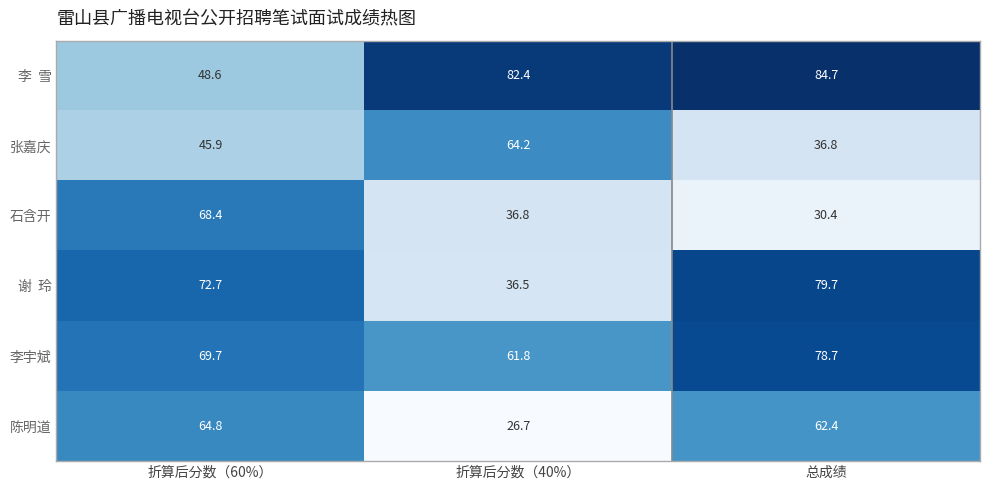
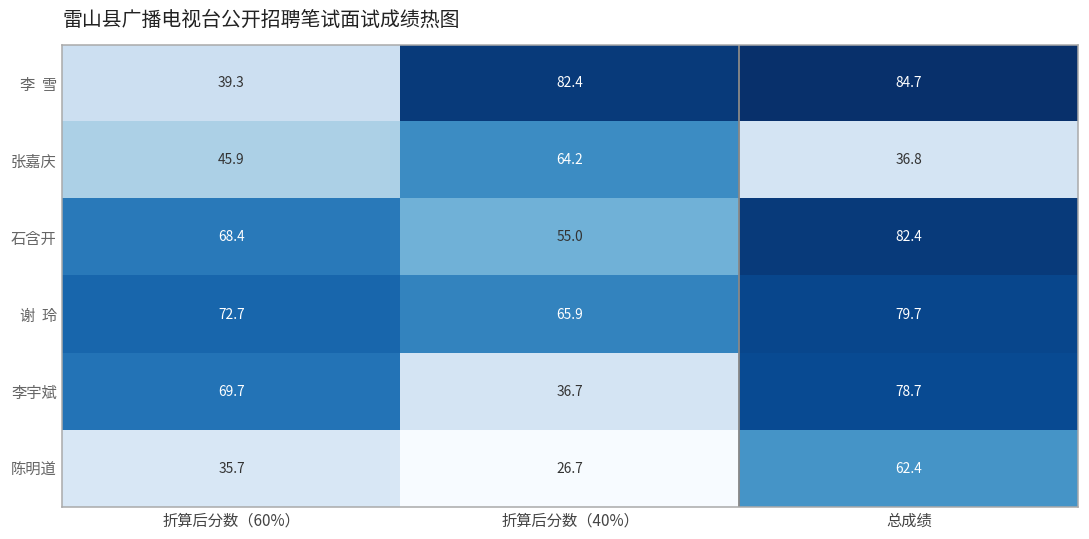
  {
    "李 雪": {
-     "折算后分数（60%）": 48.6,
+     "折算后分数（60%）": 39.3,
      "折算后分数（40%）": 82.4,
      "总成绩": 84.7
    },
    "张嘉庆": {
      "折算后分数（60%）": 45.9,
      "折算后分数（40%）": 64.2,
      "总成绩": 36.8
    },
    "石含开": {
      "折算后分数（60%）": 68.4,
-     "折算后分数（40%）": 36.8,
-     "总成绩": 30.4
+     "折算后分数（40%）": 55.0,
+     "总成绩": 82.4
    },
    "谢 玲": {
      "折算后分数（60%）": 72.7,
-     "折算后分数（40%）": 36.5,
+     "折算后分数（40%）": 65.9,
      "总成绩": 79.7
    },
    "李宇斌": {
      "折算后分数（60%）": 69.7,
-     "折算后分数（40%）": 61.8,
+     "折算后分数（40%）": 36.7,
      "总成绩": 78.7
    },
    "陈明道": {
-     "折算后分数（60%）": 64.8,
+     "折算后分数（60%）": 35.7,
      "折算后分数（40%）": 26.7,
      "总成绩": 62.4
    }
  }
